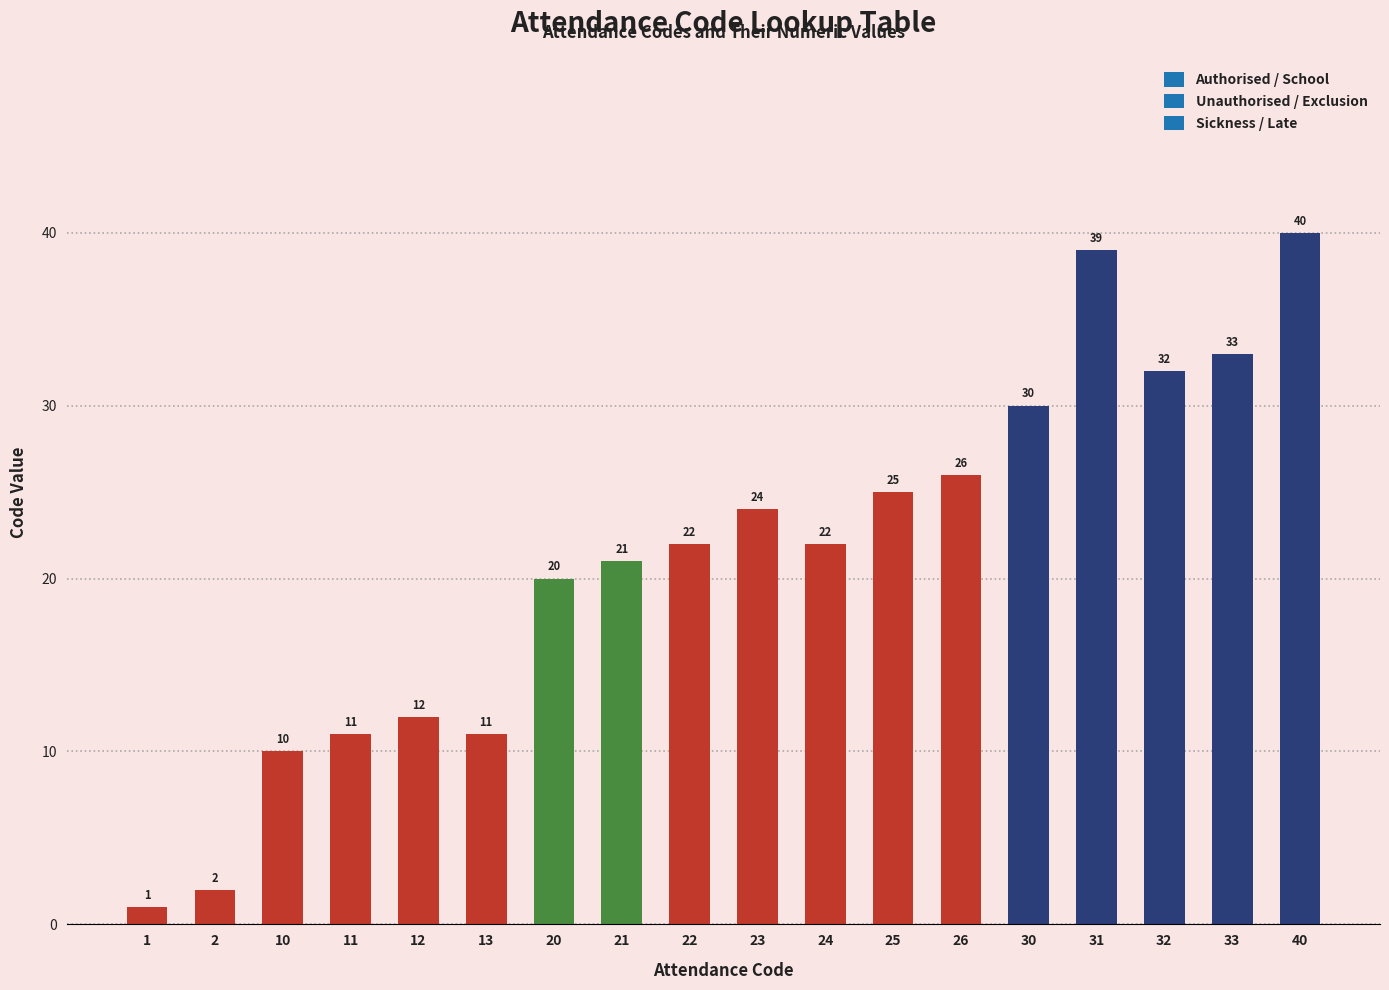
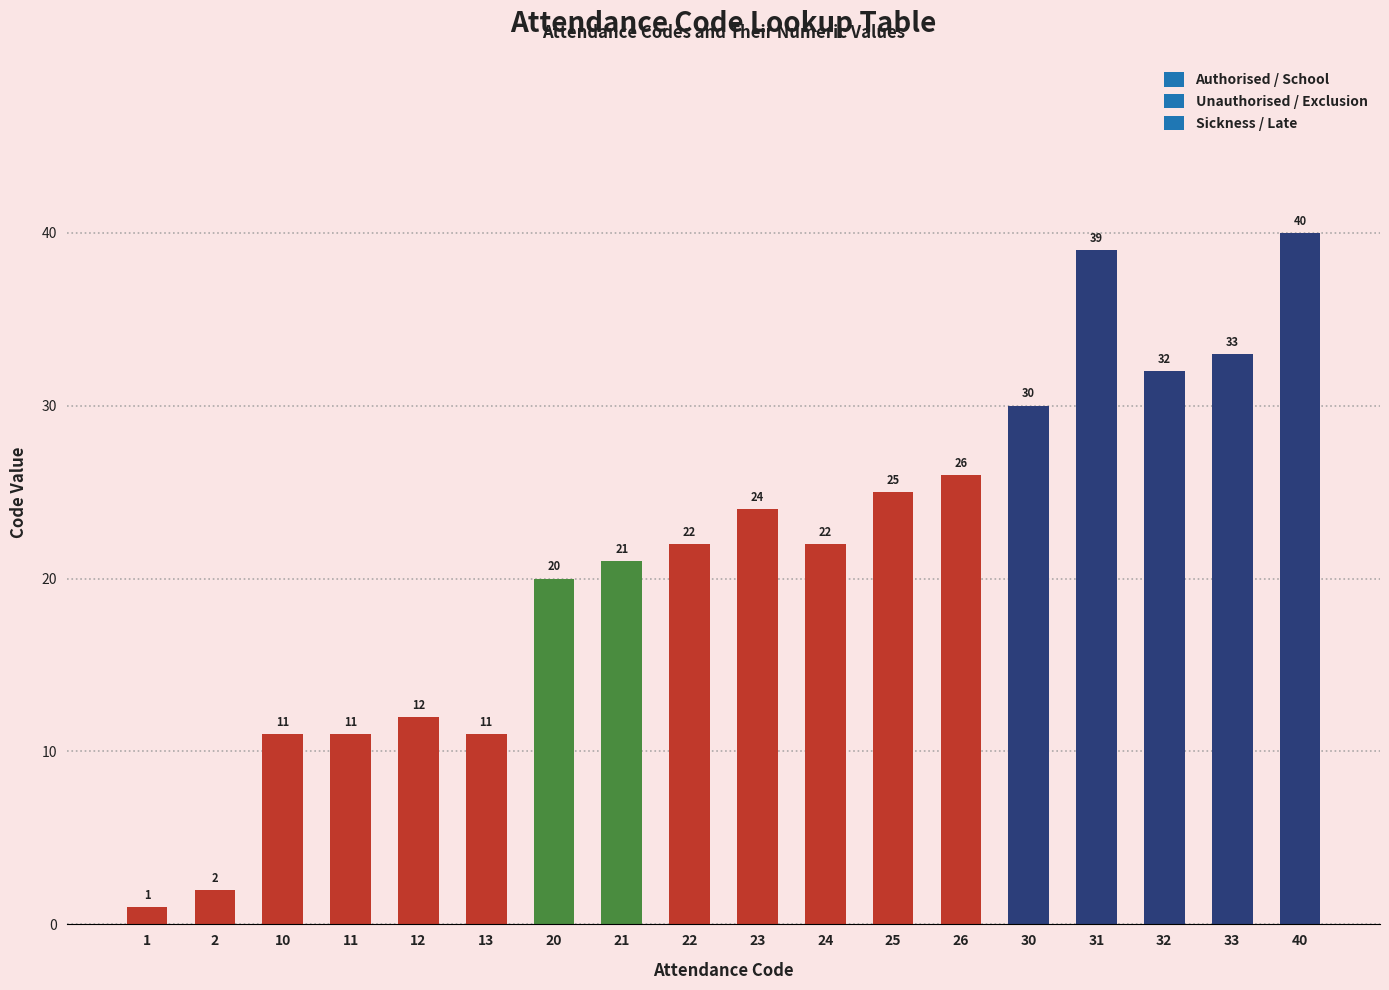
  {
    "1": 1,
    "2": 2,
-   "10": 10,
+   "10": 11,
    "11": 11,
    "12": 12,
    "13": 11,
    "20": 20,
    "21": 21,
    "22": 22,
    "23": 24,
    "24": 22,
    "25": 25,
    "26": 26,
    "30": 30,
    "31": 39,
    "32": 32,
    "33": 33,
    "40": 40
  }
